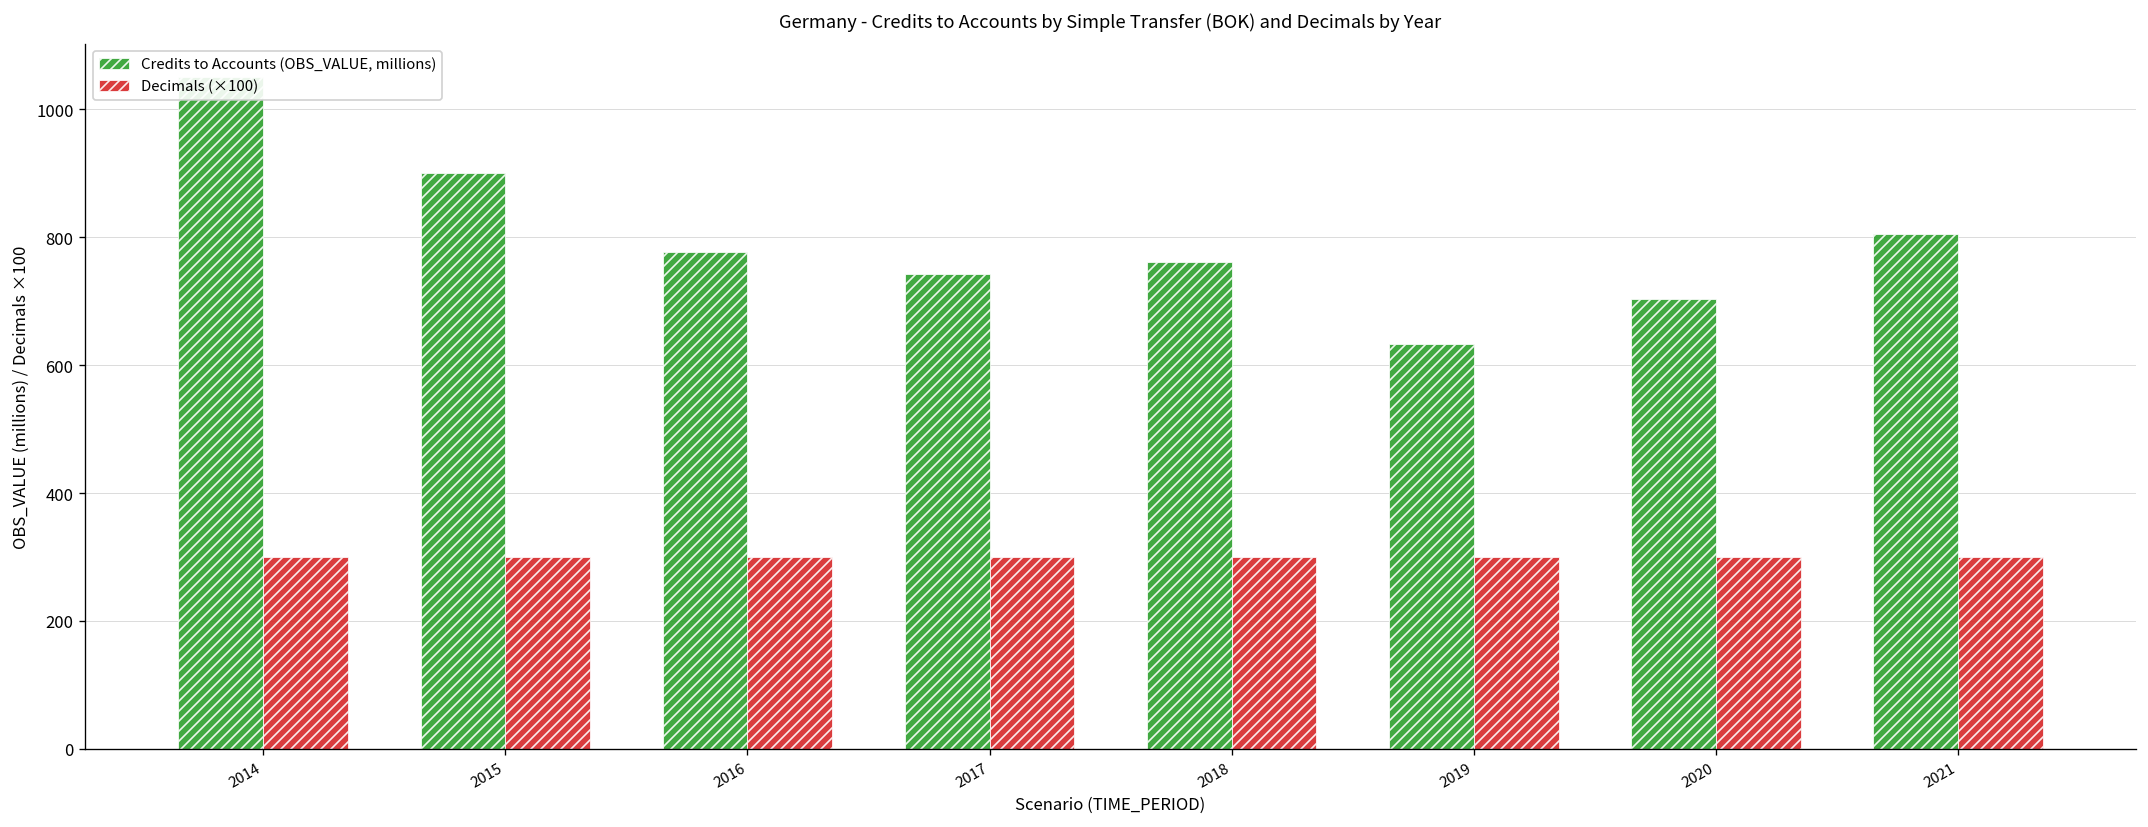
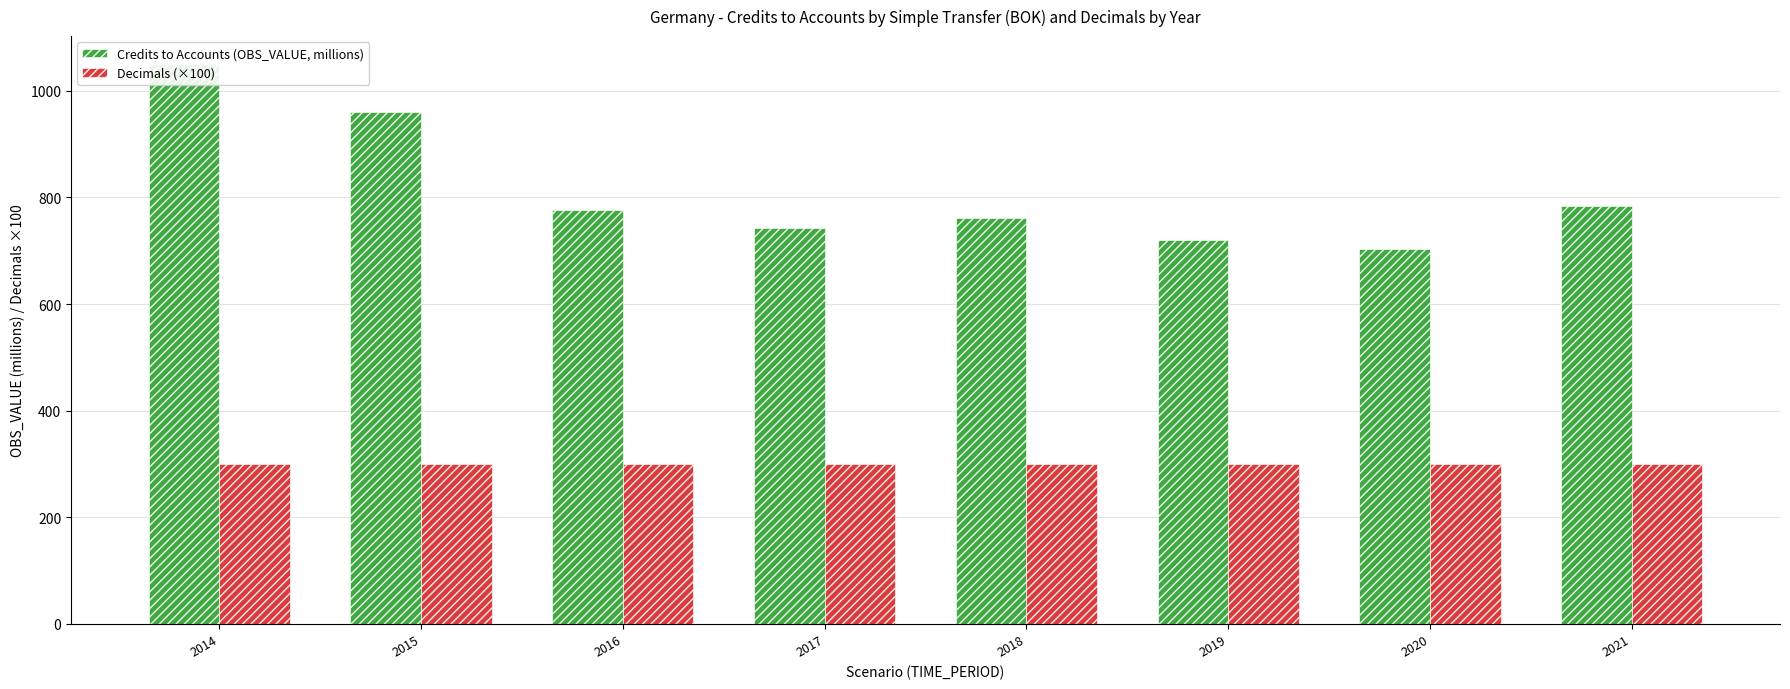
  {
    "Credits to Accounts (OBS_VALUE, millions)": {
-     "2015": 900,
+     "2015": 960,
      "2016": 780,
      "2017": 740,
      "2018": 760,
-     "2019": 630,
+     "2019": 720,
      "2020": 700,
-     "2021": 810
+     "2021": 780
    },
    "Decimals (×100)": {
      "2014": 300,
      "2015": 300,
      "2016": 300,
      "2017": 300,
      "2018": 300,
      "2019": 300,
      "2020": 300,
      "2021": 300
    }
  }
